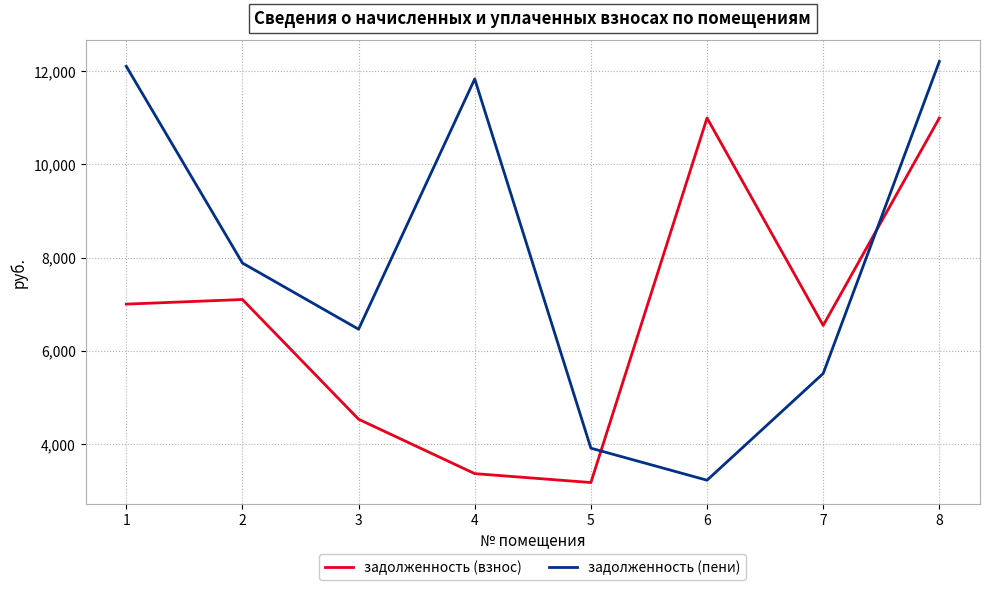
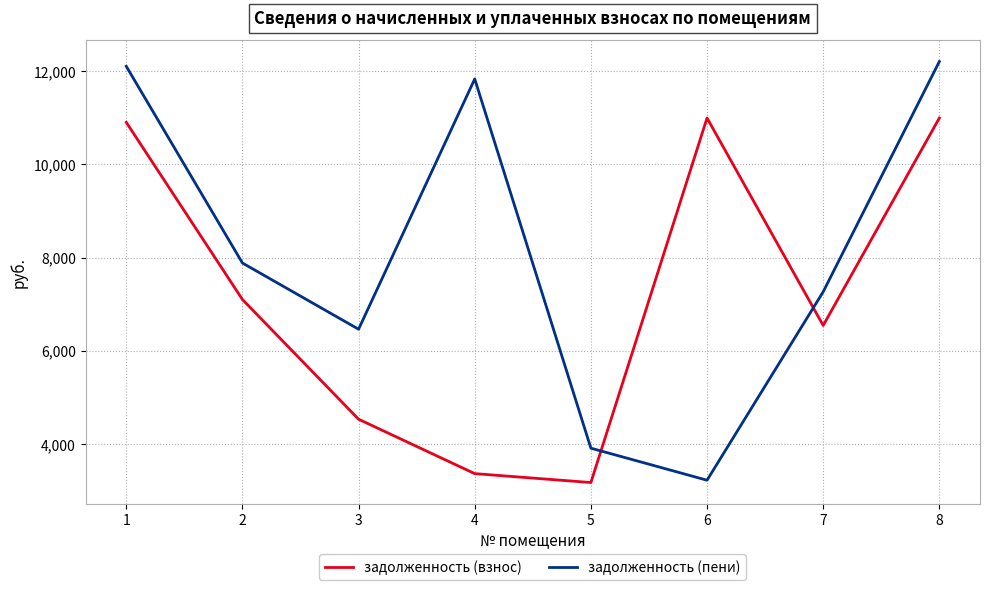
  {
    "задолженность (взнос)": {
-     "1": "7,000",
+     "1": "10,900",
      "2": "7,100",
      "3": "4,500",
      "4": "3,400",
      "5": "3,200",
      "6": "11,000",
      "7": "6,500",
      "8": "11,000"
    },
    "задолженность (пени)": {
      "1": "12,100",
      "2": "7,900",
      "3": "6,500",
      "4": "11,800",
      "5": "3,900",
      "6": "3,200",
-     "7": "5,500",
+     "7": "7,300",
      "8": "12,200"
    }
  }
